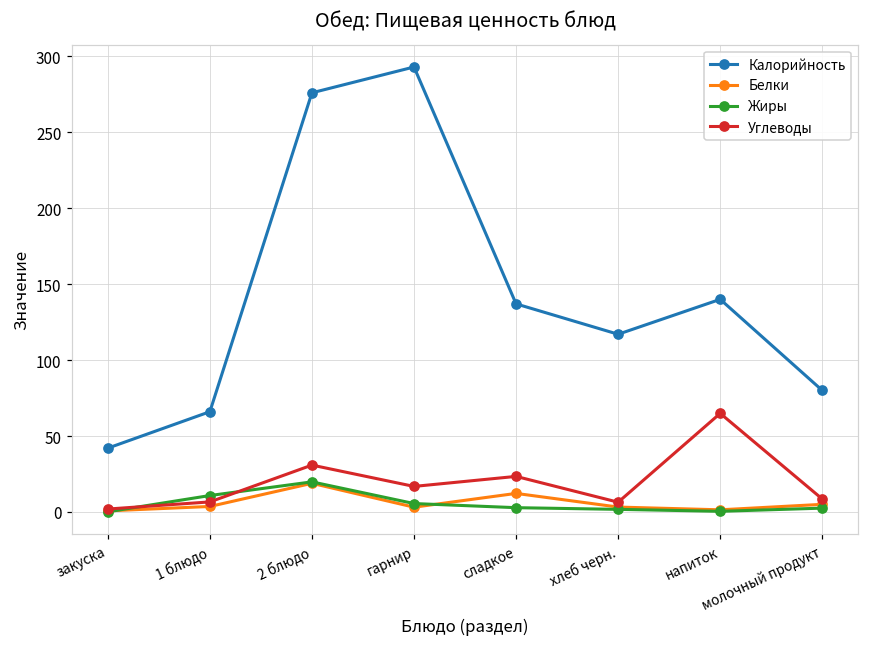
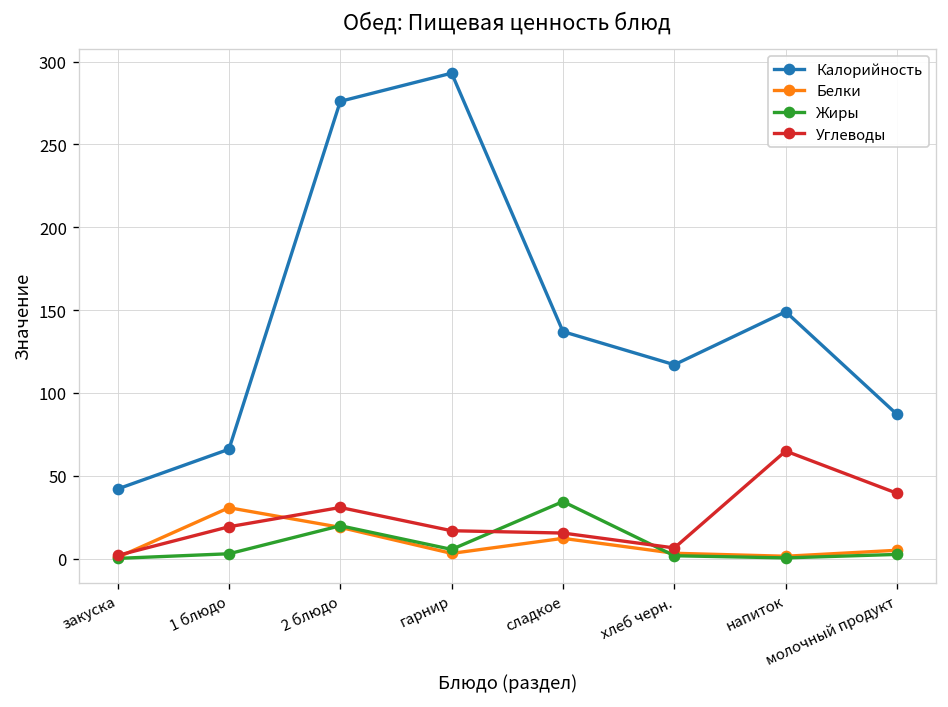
  {
    "Калорийность": {
      "закуска": 42,
      "1 блюдо": 66,
      "2 блюдо": 276,
      "гарнир": 293,
      "сладкое": 137,
      "хлеб черн.": 117,
-     "напиток": 140,
-     "молочный продукт": 80
+     "напиток": 149,
+     "молочный продукт": 87
    },
    "Белки": {
-     "1 блюдо": 4,
+     "1 блюдо": 31,
      "гарнир": 3,
      "сладкое": 12,
      "молочный продукт": 5
    },
    "Жиры": {
-     "1 блюдо": 11,
+     "1 блюдо": 3,
      "гарнир": 6,
-     "сладкое": 3,
+     "сладкое": 34,
      "молочный продукт": 3
    },
    "Углеводы": {
-     "1 блюдо": 7,
+     "1 блюдо": 19,
      "2 блюдо": 31,
      "гарнир": 17,
-     "сладкое": 23,
+     "сладкое": 15,
      "хлеб черн.": 6,
      "напиток": 65,
-     "молочный продукт": 9
+     "молочный продукт": 39
    }
  }
